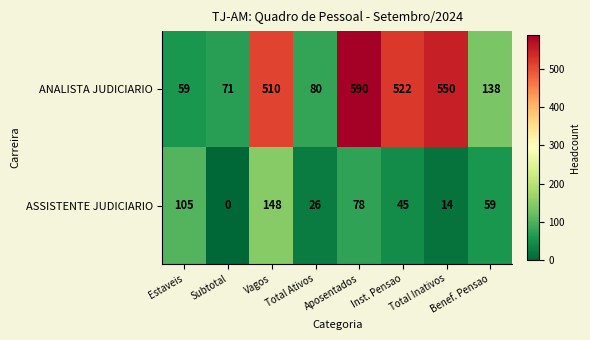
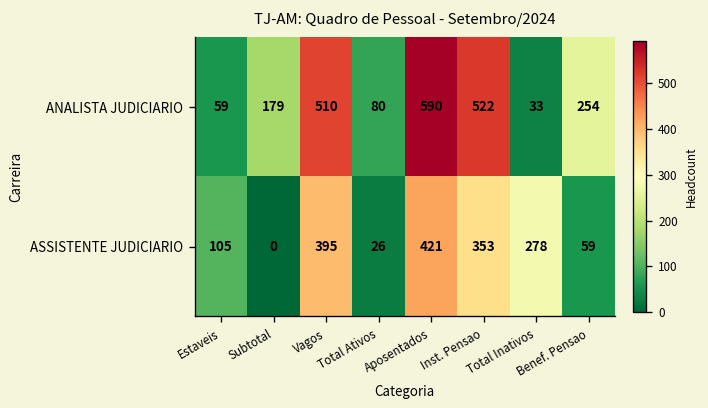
  {
    "ANALISTA JUDICIARIO": {
      "Estaveis": 59,
-     "Subtotal": 71,
+     "Subtotal": 179,
      "Vagos": 510,
      "Total Ativos": 80,
      "Aposentados": 590,
      "Inst. Pensao": 522,
-     "Total Inativos": 550,
-     "Benef. Pensao": 138
+     "Total Inativos": 33,
+     "Benef. Pensao": 254
    },
    "ASSISTENTE JUDICIARIO": {
      "Estaveis": 105,
      "Subtotal": 0,
-     "Vagos": 148,
+     "Vagos": 395,
      "Total Ativos": 26,
-     "Aposentados": 78,
-     "Inst. Pensao": 45,
-     "Total Inativos": 14,
+     "Aposentados": 421,
+     "Inst. Pensao": 353,
+     "Total Inativos": 278,
      "Benef. Pensao": 59
    }
  }
